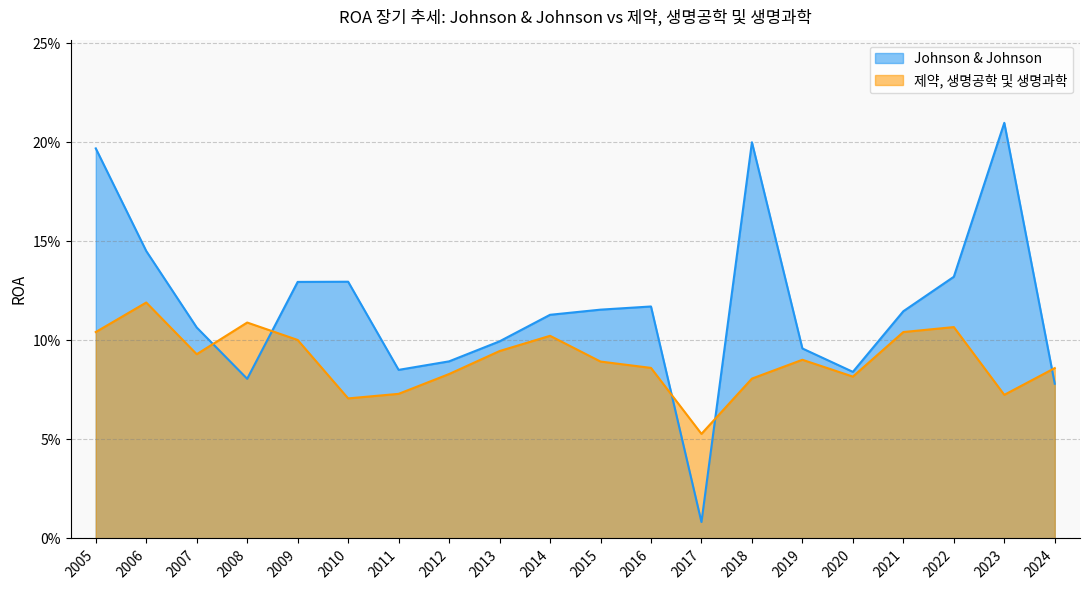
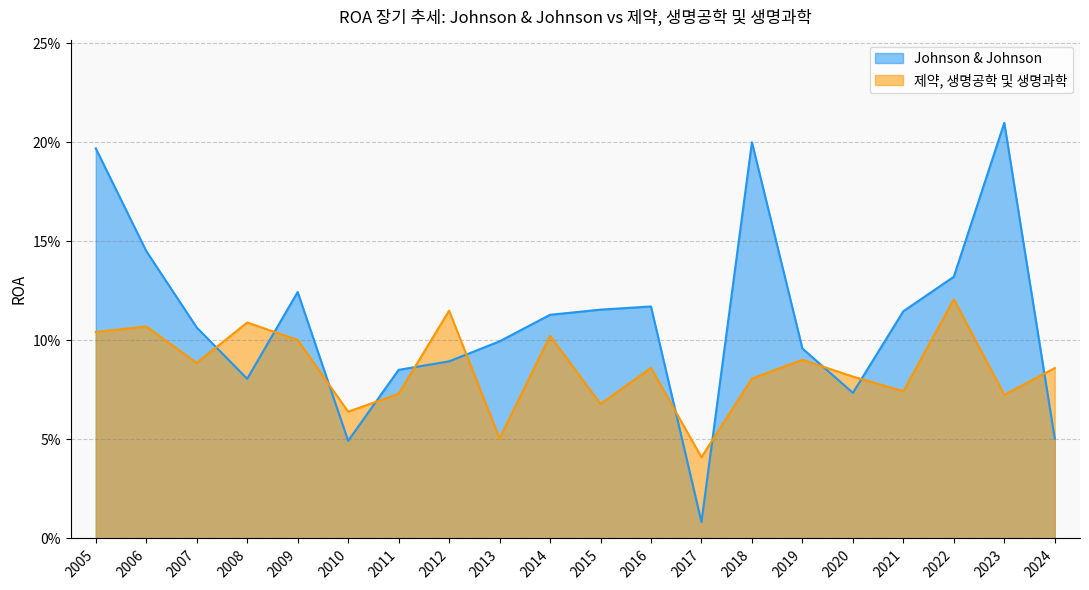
  {
    "Johnson & Johnson": {
      "2005": "19.7%",
      "2006": "14.5%",
      "2007": "10.7%",
      "2008": "8.1%",
-     "2009": "13.0%",
-     "2010": "13.0%",
+     "2009": "12.4%",
+     "2010": "4.9%",
      "2011": "8.5%",
      "2012": "8.9%",
      "2013": "10.0%",
      "2014": "11.3%",
      "2015": "11.6%",
      "2016": "11.7%",
      "2017": "0.8%",
      "2018": "20.0%",
      "2019": "9.6%",
-     "2020": "8.4%",
+     "2020": "7.4%",
      "2021": "11.5%",
      "2022": "13.2%",
      "2023": "21.0%",
-     "2024": "7.8%"
+     "2024": "5.0%"
    },
    "제약, 생명공학 및 생명과학": {
      "2005": "10.4%",
-     "2006": "11.9%",
-     "2007": "9.3%",
+     "2006": "10.7%",
+     "2007": "8.9%",
      "2008": "10.9%",
      "2009": "10.0%",
-     "2010": "7.1%",
+     "2010": "6.4%",
      "2011": "7.3%",
-     "2012": "8.3%",
-     "2013": "9.5%",
+     "2012": "11.5%",
+     "2013": "5.1%",
      "2014": "10.2%",
-     "2015": "8.9%",
+     "2015": "6.8%",
      "2016": "8.6%",
-     "2017": "5.3%",
+     "2017": "4.1%",
      "2018": "8.1%",
      "2019": "9.0%",
      "2020": "8.2%",
-     "2021": "10.4%",
-     "2022": "10.7%",
+     "2021": "7.4%",
+     "2022": "12.1%",
      "2023": "7.2%",
      "2024": "8.6%"
    }
  }
